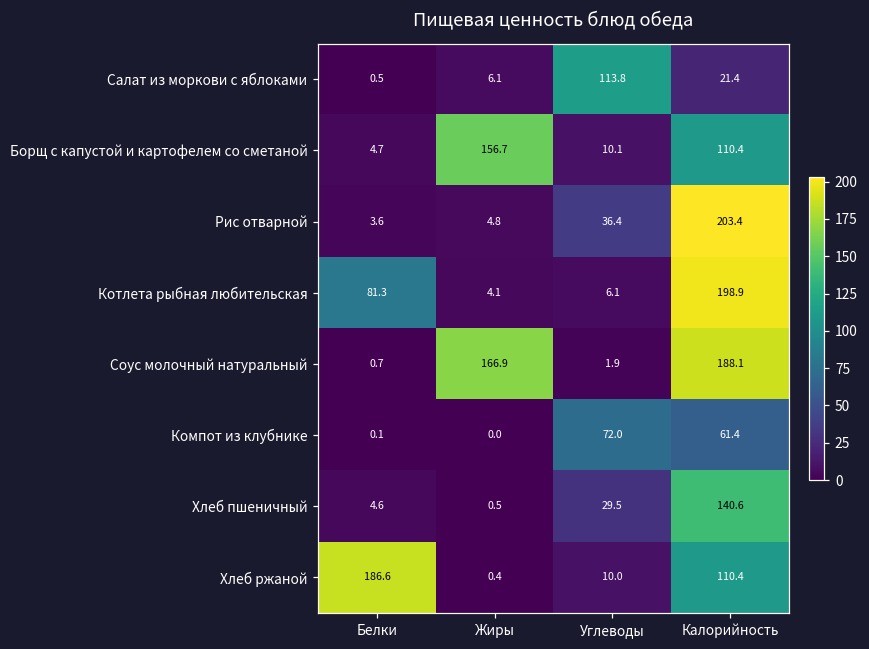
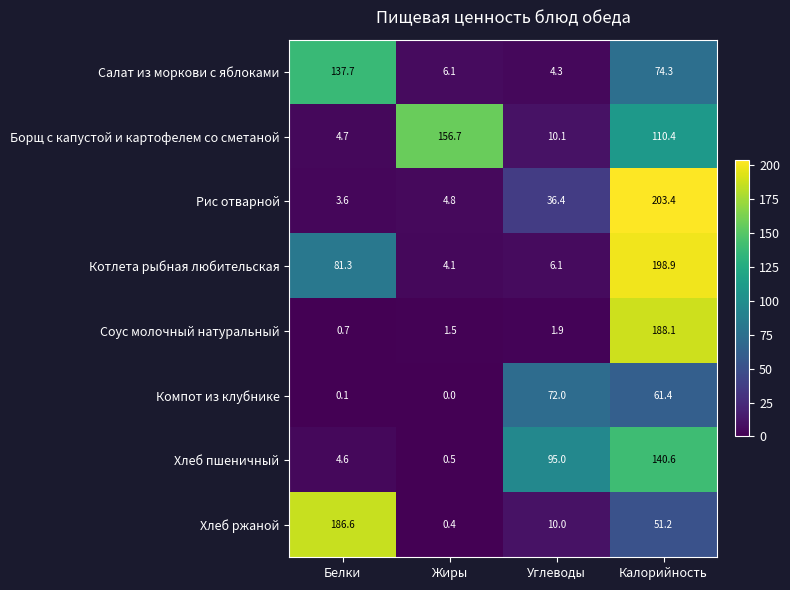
  {
    "Салат из моркови с яблоками": {
-     "Белки": 0.5,
+     "Белки": 137.7,
      "Жиры": 6.1,
-     "Углеводы": 113.8,
-     "Калорийность": 21.4
+     "Углеводы": 4.3,
+     "Калорийность": 74.3
    },
    "Борщ с капустой и картофелем со сметаной": {
      "Белки": 4.7,
      "Жиры": 156.7,
      "Углеводы": 10.1,
      "Калорийность": 110.4
    },
    "Рис отварной": {
      "Белки": 3.6,
      "Жиры": 4.8,
      "Углеводы": 36.4,
      "Калорийность": 203.4
    },
    "Котлета рыбная любительская": {
      "Белки": 81.3,
      "Жиры": 4.1,
      "Углеводы": 6.1,
      "Калорийность": 198.9
    },
    "Соус молочный натуральный": {
      "Белки": 0.7,
-     "Жиры": 166.9,
+     "Жиры": 1.5,
      "Углеводы": 1.9,
      "Калорийность": 188.1
    },
    "Компот из клубнике": {
      "Белки": 0.1,
      "Жиры": 0.0,
      "Углеводы": 72.0,
      "Калорийность": 61.4
    },
    "Хлеб пшеничный": {
      "Белки": 4.6,
      "Жиры": 0.5,
-     "Углеводы": 29.5,
+     "Углеводы": 95.0,
      "Калорийность": 140.6
    },
    "Хлеб ржаной": {
      "Белки": 186.6,
      "Жиры": 0.4,
      "Углеводы": 10.0,
-     "Калорийность": 110.4
+     "Калорийность": 51.2
    }
  }
